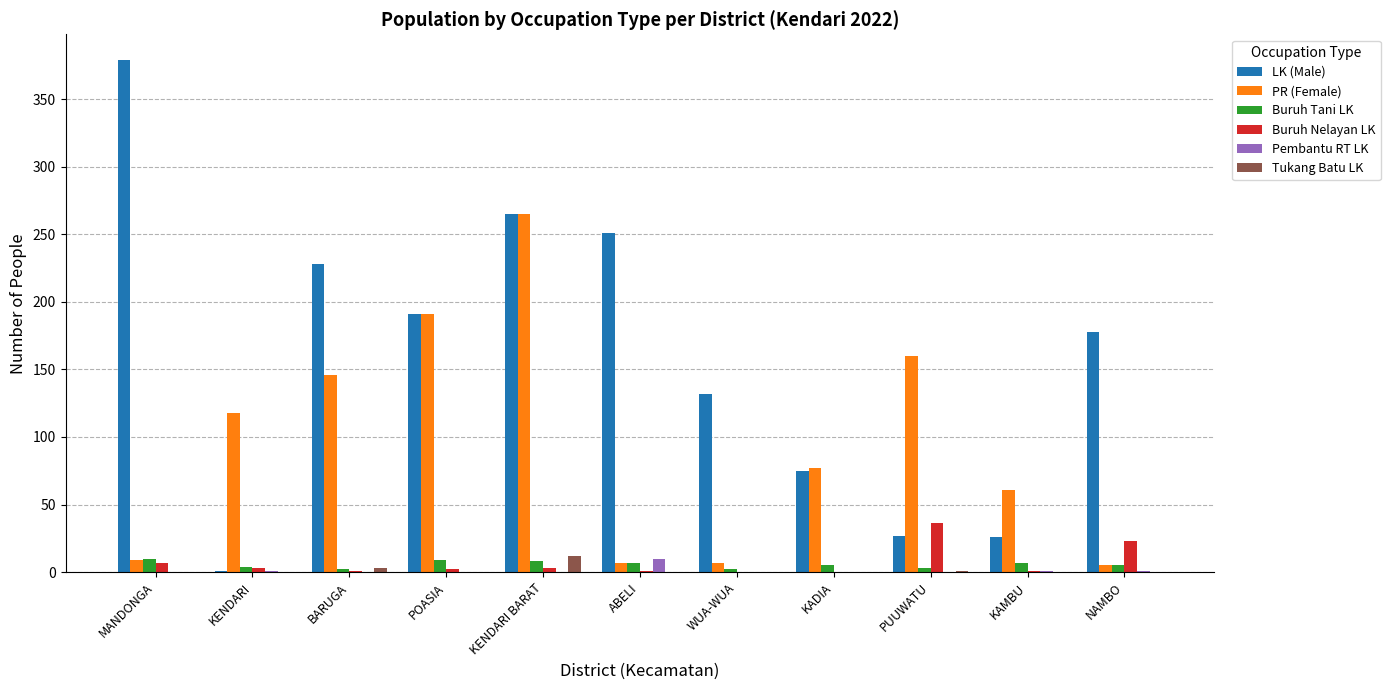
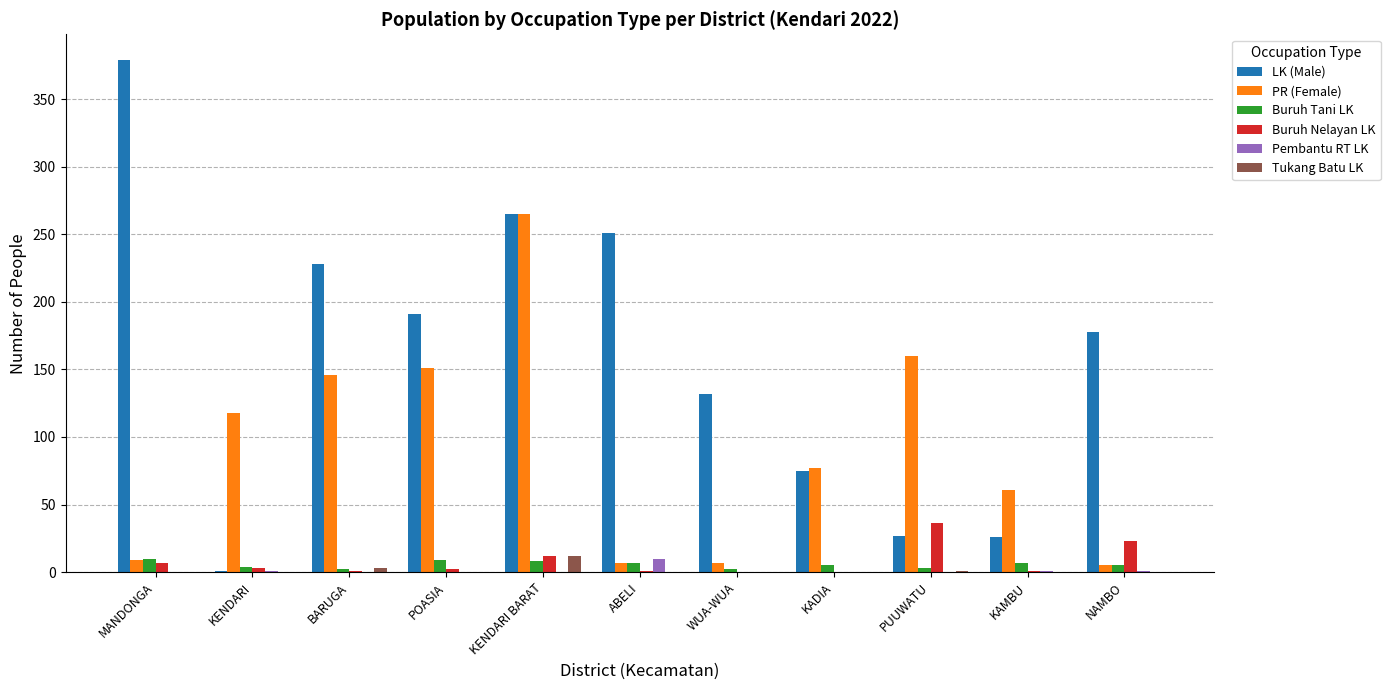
  {
    "LK (Male)": {
      "MANDONGA": 379,
      "BARUGA": 228,
      "POASIA": 191,
      "KENDARI BARAT": 265,
      "ABELI": 251,
      "WUA-WUA": 132,
      "KADIA": 75,
      "PUUWATU": 27,
      "KAMBU": 26,
      "NAMBO": 178
    },
    "PR (Female)": {
      "MANDONGA": 9,
      "KENDARI": 118,
      "BARUGA": 146,
-     "POASIA": 191,
+     "POASIA": 151,
      "KENDARI BARAT": 265,
      "ABELI": 7,
      "WUA-WUA": 7,
      "KADIA": 77,
      "PUUWATU": 160,
      "KAMBU": 61,
      "NAMBO": 5
    },
    "Buruh Tani LK": {
      "MANDONGA": 10,
      "KENDARI": 4,
      "BARUGA": 2,
      "POASIA": 9,
      "KENDARI BARAT": 8,
      "ABELI": 7,
      "WUA-WUA": 2,
      "KADIA": 5,
      "PUUWATU": 3,
      "KAMBU": 7,
      "NAMBO": 5
    },
    "Buruh Nelayan LK": {
      "MANDONGA": 7,
      "KENDARI": 3,
      "POASIA": 2,
-     "KENDARI BARAT": 3,
+     "KENDARI BARAT": 12,
      "WUA-WUA": 0,
      "KADIA": 0,
      "PUUWATU": 36,
      "NAMBO": 23
    },
    "Pembantu RT LK": {
      "MANDONGA": 0,
      "BARUGA": 0,
      "POASIA": 0,
      "KENDARI BARAT": 0,
      "ABELI": 10,
      "WUA-WUA": 0,
      "KADIA": 0,
      "PUUWATU": 0
    },
    "Tukang Batu LK": {
      "MANDONGA": 0,
      "KENDARI": 0,
      "BARUGA": 3,
      "POASIA": 0,
      "KENDARI BARAT": 12,
      "ABELI": 0,
      "WUA-WUA": 0,
      "KADIA": 0,
      "KAMBU": 0,
      "NAMBO": 0
    }
  }
